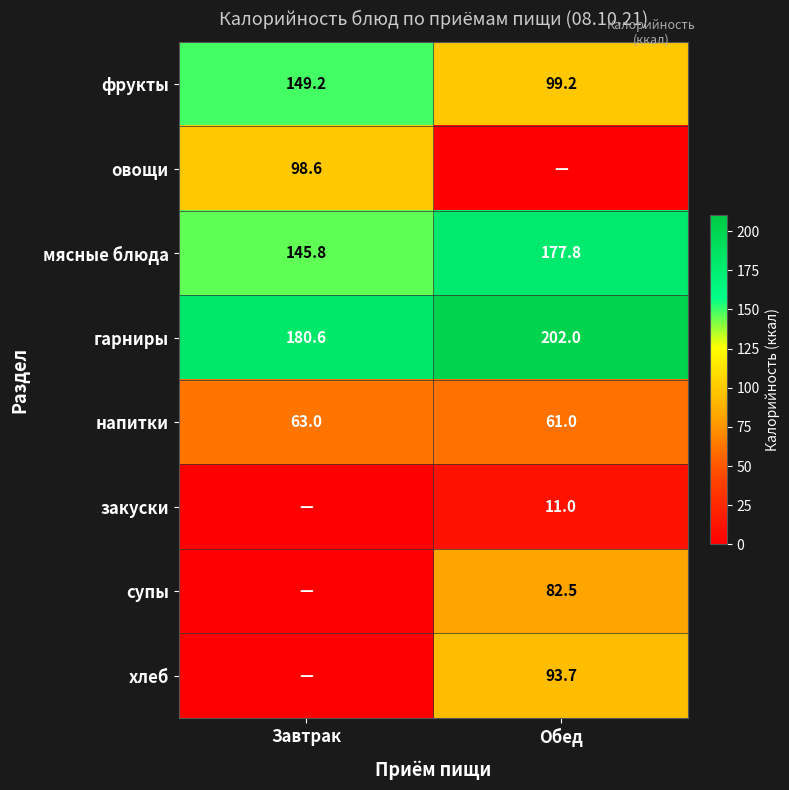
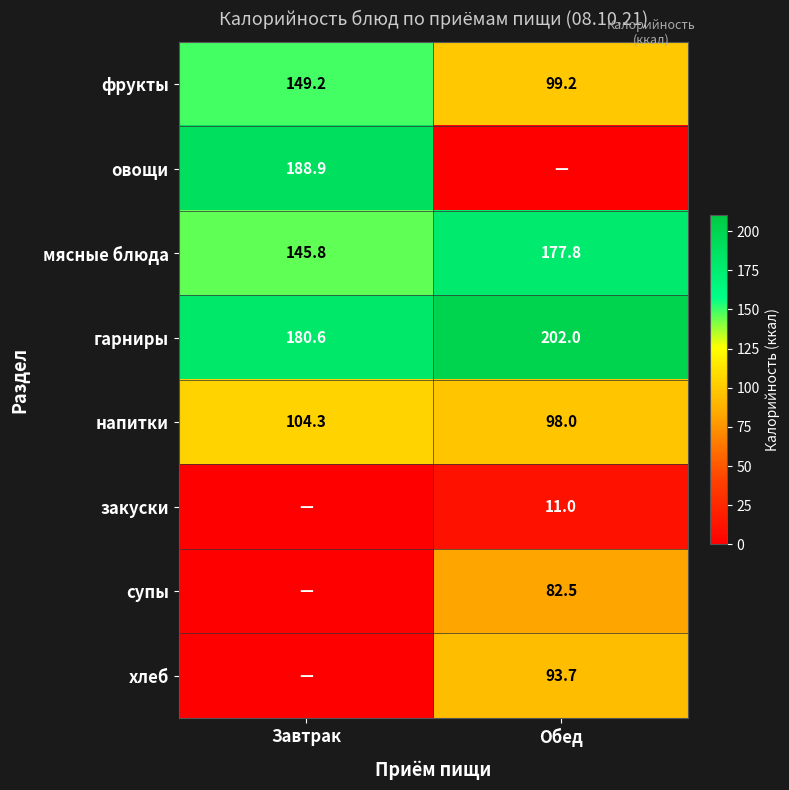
  {
    "фрукты": {
      "Завтрак": 149.2,
      "Обед": 99.2
    },
    "овощи": {
-     "Завтрак": 98.6
+     "Завтрак": 188.9
    },
    "мясные блюда": {
      "Завтрак": 145.8,
      "Обед": 177.8
    },
    "гарниры": {
      "Завтрак": 180.6,
      "Обед": 202.0
    },
    "напитки": {
-     "Завтрак": 63.0,
-     "Обед": 61.0
+     "Завтрак": 104.3,
+     "Обед": 98.0
    },
    "закуски": {
      "Обед": 11.0
    },
    "супы": {
      "Обед": 82.5
    },
    "хлеб": {
      "Обед": 93.7
    }
  }
